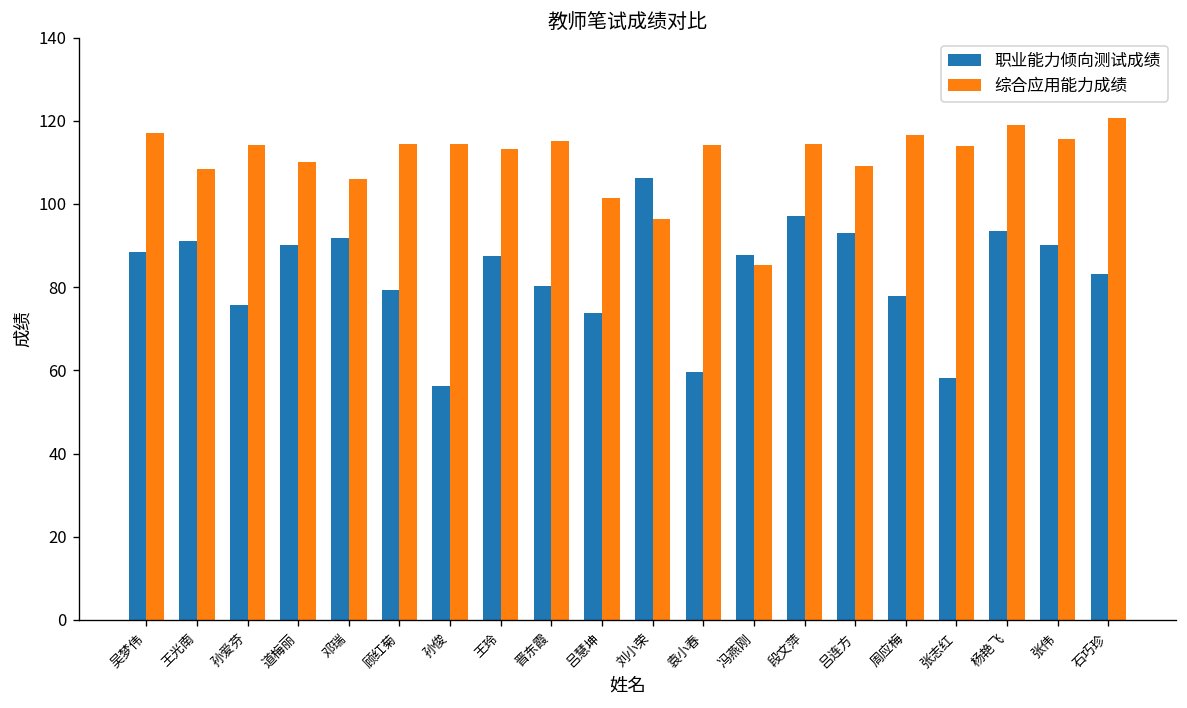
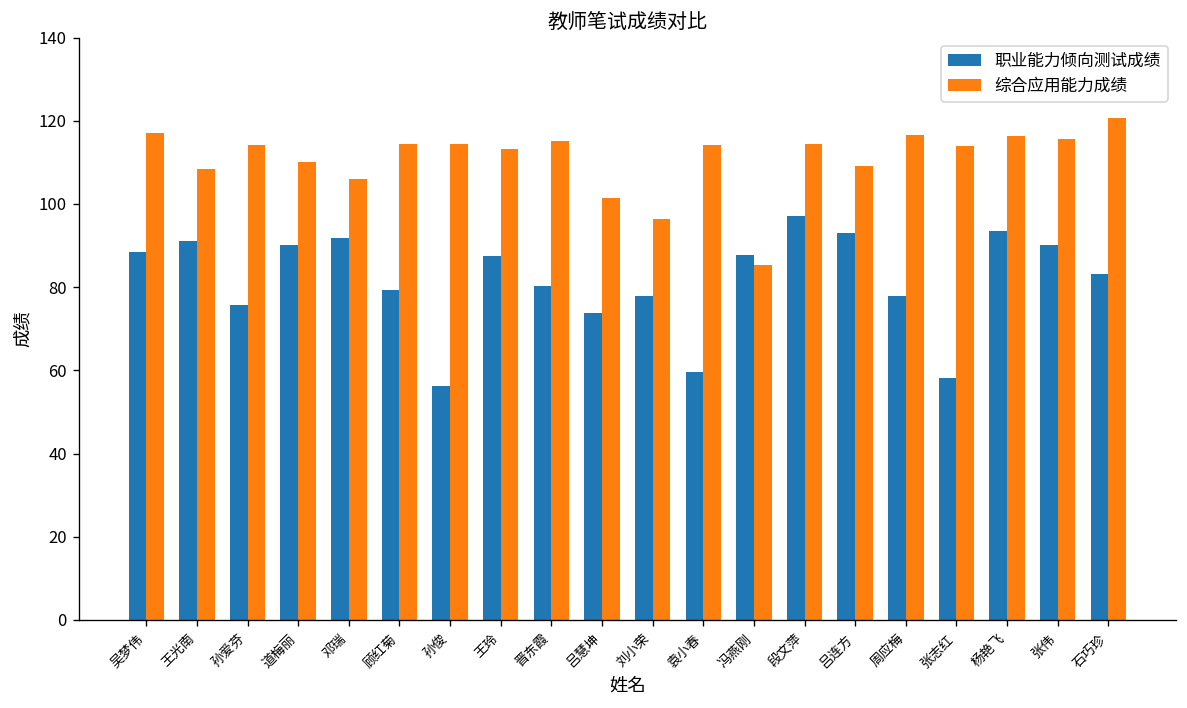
  {
    "职业能力倾向测试成绩": {
      "吴梦伟": 88,
      "王光南": 91,
      "孙爱芬": 76,
      "道梅丽": 90,
      "邓瑞": 92,
      "顾红菊": 79,
      "孙俊": 56,
      "王玲": 87,
      "晋东霞": 80,
      "吕慧坤": 74,
-     "刘小荣": 106,
+     "刘小荣": 78,
      "袁小春": 60,
      "冯燕刚": 88,
      "段文萍": 97,
      "吕连方": 93,
      "周应梅": 78,
      "张志红": 58,
      "杨艳飞": 93,
      "张伟": 90,
      "石巧珍": 83
    },
    "综合应用能力成绩": {
      "吴梦伟": 117,
      "王光南": 108,
      "孙爱芬": 114,
      "道梅丽": 110,
      "邓瑞": 106,
      "顾红菊": 114,
      "孙俊": 114,
      "王玲": 113,
      "晋东霞": 115,
      "吕慧坤": 102,
      "刘小荣": 96,
      "袁小春": 114,
      "冯燕刚": 85,
      "段文萍": 114,
      "吕连方": 109,
      "周应梅": 117,
      "张志红": 114,
-     "杨艳飞": 119,
+     "杨艳飞": 116,
      "张伟": 116,
      "石巧珍": 121
    }
  }
